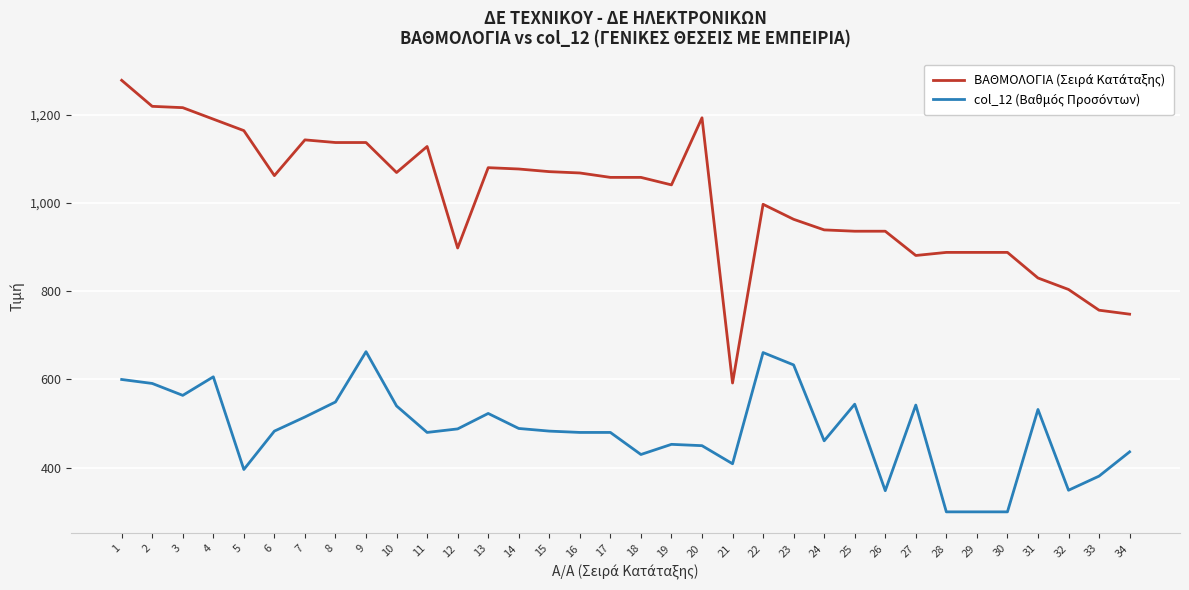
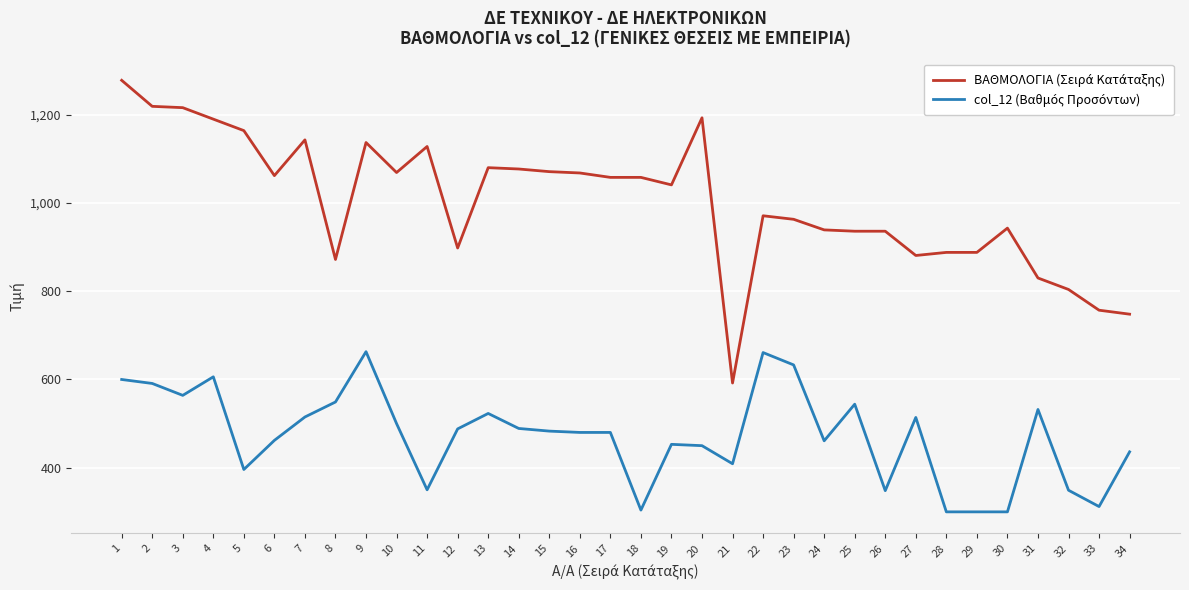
  {
    "ΒΑΘΜΟΛΟΓΙΑ (Σειρά Κατάταξης)": {
      "1": "1,280",
      "2": "1,220",
      "3": "1,220",
      "4": "1,190",
      "5": "1,160",
      "6": "1,060",
      "7": "1,140",
-     "8": "1,140",
+     "8": "870",
      "9": "1,140",
      "10": "1,070",
      "11": "1,130",
      "12": "900",
      "13": "1,080",
      "14": "1,080",
      "15": "1,070",
      "16": "1,070",
      "17": "1,060",
      "18": "1,060",
      "19": "1,040",
      "20": "1,190",
      "21": "590",
-     "22": "1,000",
+     "22": "970",
      "23": "960",
      "24": "940",
      "25": "940",
      "26": "940",
      "27": "880",
      "28": "890",
      "29": "890",
-     "30": "890",
+     "30": "940",
      "31": "830",
      "32": "800",
      "33": "760",
      "34": "750"
    },
    "col_12 (Βαθμός Προσόντων)": {
      "1": "600",
      "2": "590",
      "3": "560",
      "4": "610",
      "5": "400",
-     "6": "480",
+     "6": "460",
      "7": "520",
      "8": "550",
      "9": "660",
-     "10": "540",
-     "11": "480",
+     "10": "500",
+     "11": "350",
      "12": "490",
      "13": "520",
      "14": "490",
      "15": "480",
      "16": "480",
      "17": "480",
-     "18": "430",
+     "18": "300",
      "19": "450",
      "20": "450",
      "21": "410",
      "22": "660",
      "23": "630",
      "24": "460",
      "25": "540",
      "26": "350",
-     "27": "540",
+     "27": "510",
      "28": "300",
      "29": "300",
      "30": "300",
      "31": "530",
      "32": "350",
-     "33": "380",
+     "33": "310",
      "34": "440"
    }
  }
